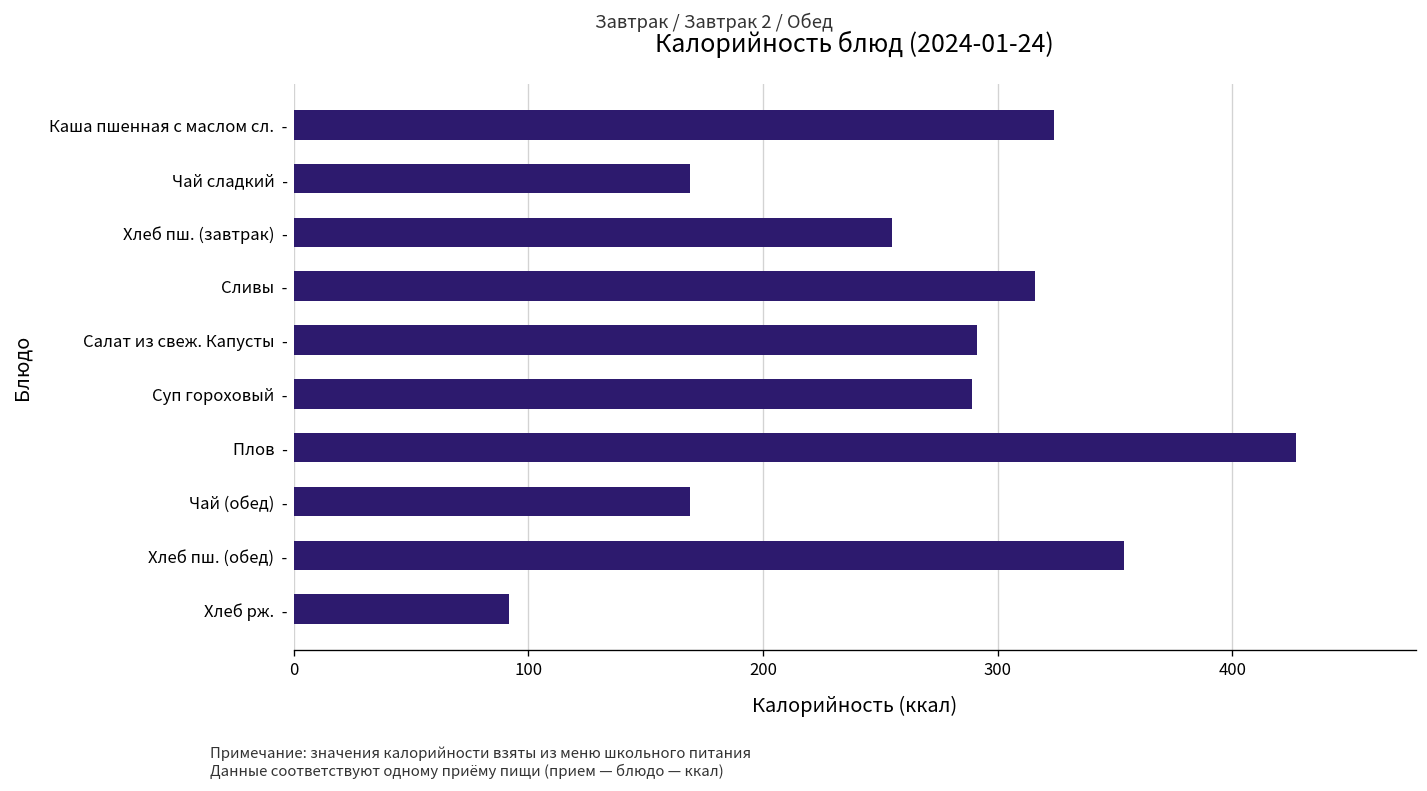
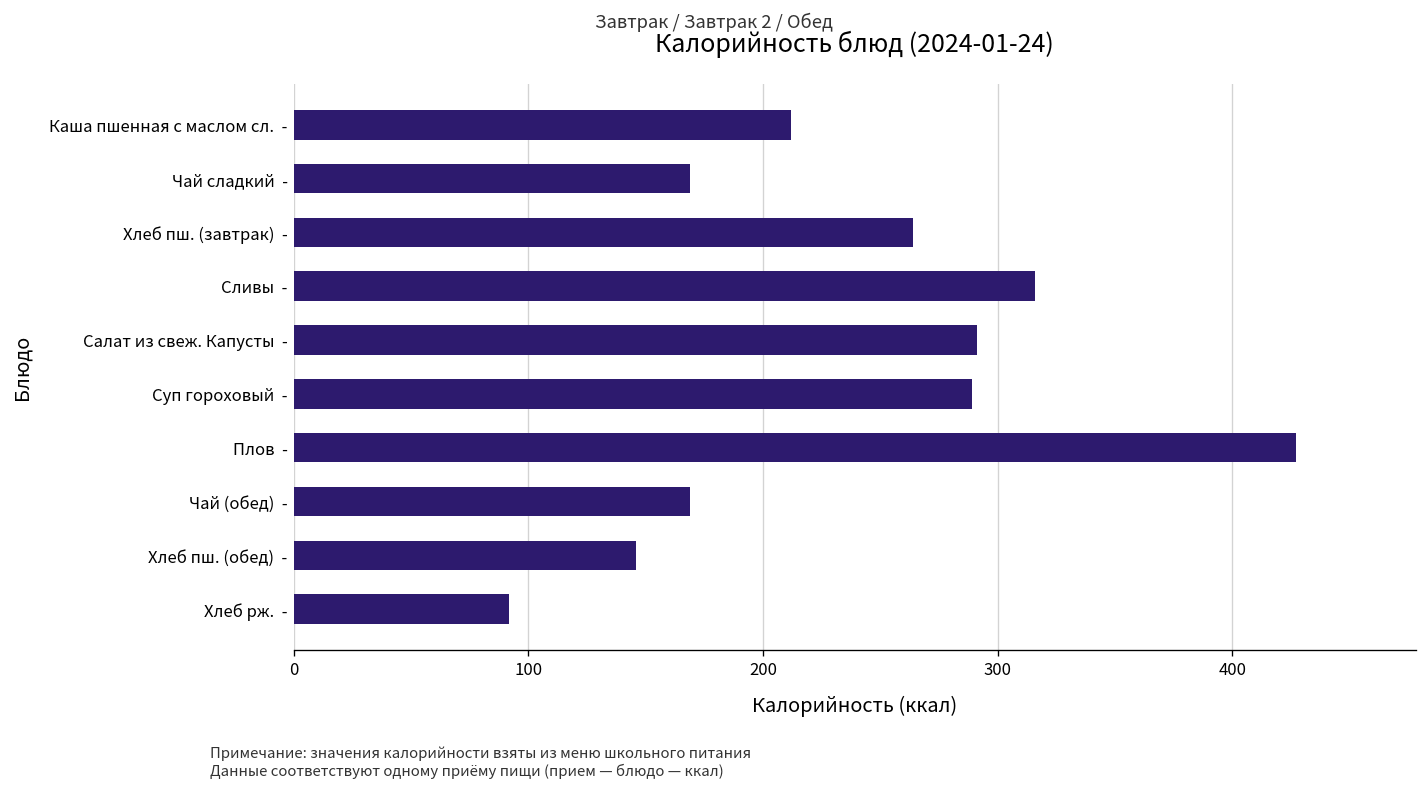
  {
-   "Каша пшенная с маслом сл. -": 324,
+   "Каша пшенная с маслом сл. -": 212,
    "Чай сладкий -": 169,
-   "Хлеб пш. (завтрак) -": 255,
+   "Хлеб пш. (завтрак) -": 264,
    "Сливы -": 316,
    "Салат из свеж. Капусты -": 291,
    "Суп гороховый -": 289,
    "Плов -": 427,
    "Чай (обед) -": 169,
-   "Хлеб пш. (обед) -": 354,
+   "Хлеб пш. (обед) -": 146,
    "Хлеб рж. -": 92
  }
